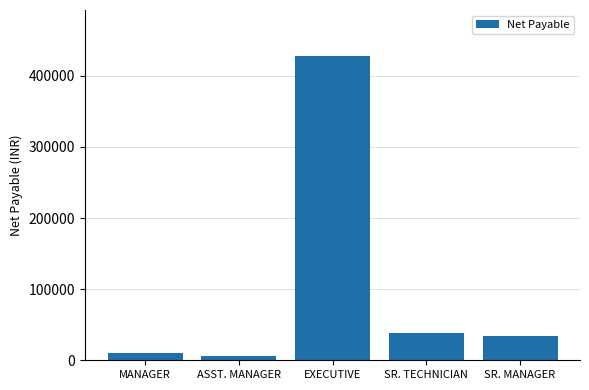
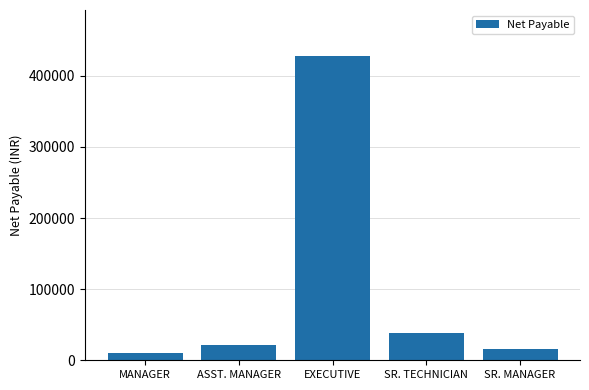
  {
    "MANAGER": 10000,
-   "ASST. MANAGER": 10000,
+   "ASST. MANAGER": 20000,
    "EXECUTIVE": 430000,
    "SR. TECHNICIAN": 40000,
-   "SR. MANAGER": 30000
+   "SR. MANAGER": 20000
  }
